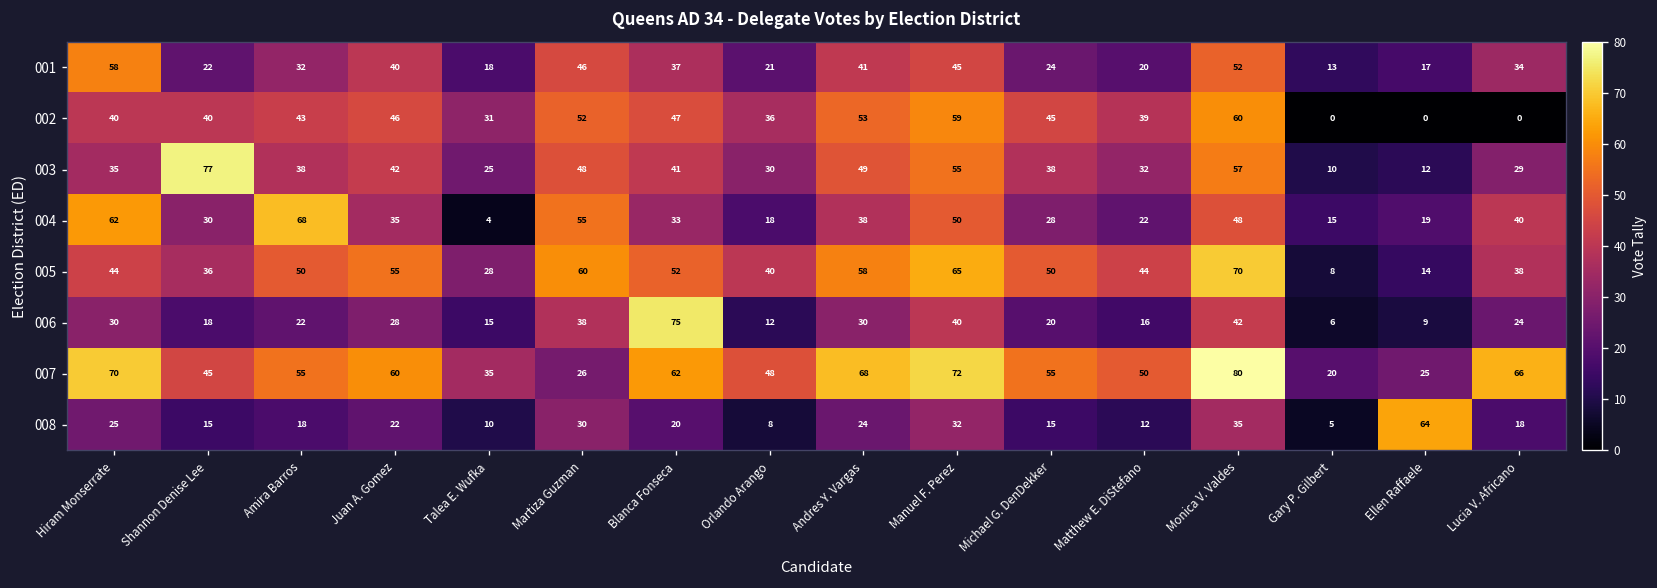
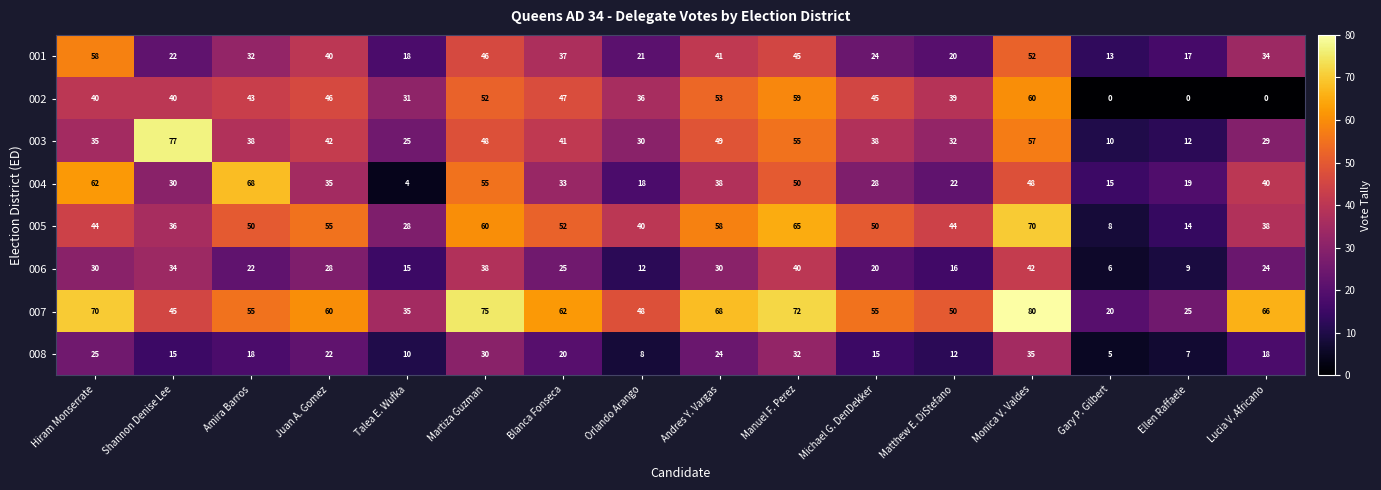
  {
    "001": {
      "Hiram Monserrate": 58,
      "Shannon Denise Lee": 22,
      "Amira Barros": 32,
      "Juan A. Gomez": 40,
      "Talea E. Wufka": 18,
      "Martiza Guzman": 46,
      "Blanca Fonseca": 37,
      "Orlando Arango": 21,
      "Andres Y. Vargas": 41,
      "Manuel F. Perez": 45,
      "Michael G. DenDekker": 24,
      "Matthew E. DiStefano": 20,
      "Monica V. Valdes": 52,
      "Gary P. Gilbert": 13,
      "Ellen Raffaele": 17,
      "Lucia V. Africano": 34
    },
    "002": {
      "Hiram Monserrate": 40,
      "Shannon Denise Lee": 40,
      "Amira Barros": 43,
      "Juan A. Gomez": 46,
      "Talea E. Wufka": 31,
      "Martiza Guzman": 52,
      "Blanca Fonseca": 47,
      "Orlando Arango": 36,
      "Andres Y. Vargas": 53,
      "Manuel F. Perez": 59,
      "Michael G. DenDekker": 45,
      "Matthew E. DiStefano": 39,
      "Monica V. Valdes": 60,
      "Gary P. Gilbert": 0,
      "Ellen Raffaele": 0,
      "Lucia V. Africano": 0
    },
    "003": {
      "Hiram Monserrate": 35,
      "Shannon Denise Lee": 77,
      "Amira Barros": 38,
      "Juan A. Gomez": 42,
      "Talea E. Wufka": 25,
      "Martiza Guzman": 48,
      "Blanca Fonseca": 41,
      "Orlando Arango": 30,
      "Andres Y. Vargas": 49,
      "Manuel F. Perez": 55,
      "Michael G. DenDekker": 38,
      "Matthew E. DiStefano": 32,
      "Monica V. Valdes": 57,
      "Gary P. Gilbert": 10,
      "Ellen Raffaele": 12,
      "Lucia V. Africano": 29
    },
    "004": {
      "Hiram Monserrate": 62,
      "Shannon Denise Lee": 30,
      "Amira Barros": 68,
      "Juan A. Gomez": 35,
      "Talea E. Wufka": 4,
      "Martiza Guzman": 55,
      "Blanca Fonseca": 33,
      "Orlando Arango": 18,
      "Andres Y. Vargas": 38,
      "Manuel F. Perez": 50,
      "Michael G. DenDekker": 28,
      "Matthew E. DiStefano": 22,
      "Monica V. Valdes": 48,
      "Gary P. Gilbert": 15,
      "Ellen Raffaele": 19,
      "Lucia V. Africano": 40
    },
    "005": {
      "Hiram Monserrate": 44,
      "Shannon Denise Lee": 36,
      "Amira Barros": 50,
      "Juan A. Gomez": 55,
      "Talea E. Wufka": 28,
      "Martiza Guzman": 60,
      "Blanca Fonseca": 52,
      "Orlando Arango": 40,
      "Andres Y. Vargas": 58,
      "Manuel F. Perez": 65,
      "Michael G. DenDekker": 50,
      "Matthew E. DiStefano": 44,
      "Monica V. Valdes": 70,
      "Gary P. Gilbert": 8,
      "Ellen Raffaele": 14,
      "Lucia V. Africano": 38
    },
    "006": {
      "Hiram Monserrate": 30,
-     "Shannon Denise Lee": 18,
+     "Shannon Denise Lee": 34,
      "Amira Barros": 22,
      "Juan A. Gomez": 28,
      "Talea E. Wufka": 15,
      "Martiza Guzman": 38,
-     "Blanca Fonseca": 75,
+     "Blanca Fonseca": 25,
      "Orlando Arango": 12,
      "Andres Y. Vargas": 30,
      "Manuel F. Perez": 40,
      "Michael G. DenDekker": 20,
      "Matthew E. DiStefano": 16,
      "Monica V. Valdes": 42,
      "Gary P. Gilbert": 6,
      "Ellen Raffaele": 9,
      "Lucia V. Africano": 24
    },
    "007": {
      "Hiram Monserrate": 70,
      "Shannon Denise Lee": 45,
      "Amira Barros": 55,
      "Juan A. Gomez": 60,
      "Talea E. Wufka": 35,
-     "Martiza Guzman": 26,
+     "Martiza Guzman": 75,
      "Blanca Fonseca": 62,
      "Orlando Arango": 48,
      "Andres Y. Vargas": 68,
      "Manuel F. Perez": 72,
      "Michael G. DenDekker": 55,
      "Matthew E. DiStefano": 50,
      "Monica V. Valdes": 80,
      "Gary P. Gilbert": 20,
      "Ellen Raffaele": 25,
      "Lucia V. Africano": 66
    },
    "008": {
      "Hiram Monserrate": 25,
      "Shannon Denise Lee": 15,
      "Amira Barros": 18,
      "Juan A. Gomez": 22,
      "Talea E. Wufka": 10,
      "Martiza Guzman": 30,
      "Blanca Fonseca": 20,
      "Orlando Arango": 8,
      "Andres Y. Vargas": 24,
      "Manuel F. Perez": 32,
      "Michael G. DenDekker": 15,
      "Matthew E. DiStefano": 12,
      "Monica V. Valdes": 35,
      "Gary P. Gilbert": 5,
-     "Ellen Raffaele": 64,
+     "Ellen Raffaele": 7,
      "Lucia V. Africano": 18
    }
  }
